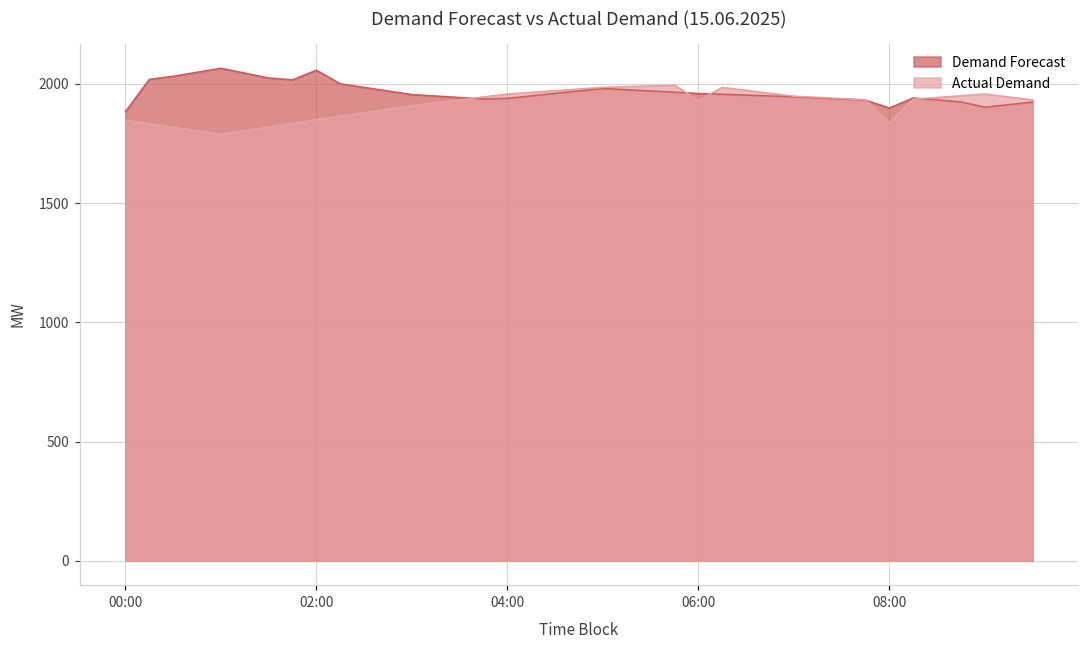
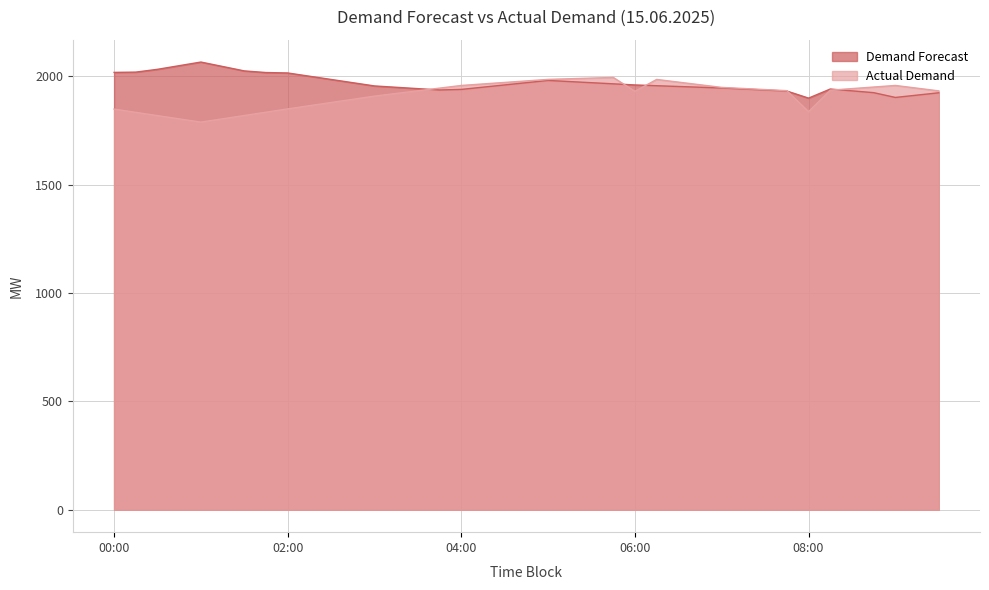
  {
    "Demand Forecast": {
-     "00:00": 1880,
-     "02:00": 2060,
+     "00:00": 2020,
+     "02:00": 2020,
      "04:00": 1940,
      "06:00": 1960,
      "08:00": 1900
    },
    "Actual Demand": {
      "00:00": 1850,
      "02:00": 1850,
      "04:00": 1960,
      "06:00": 1930,
      "08:00": 1840
    }
  }
